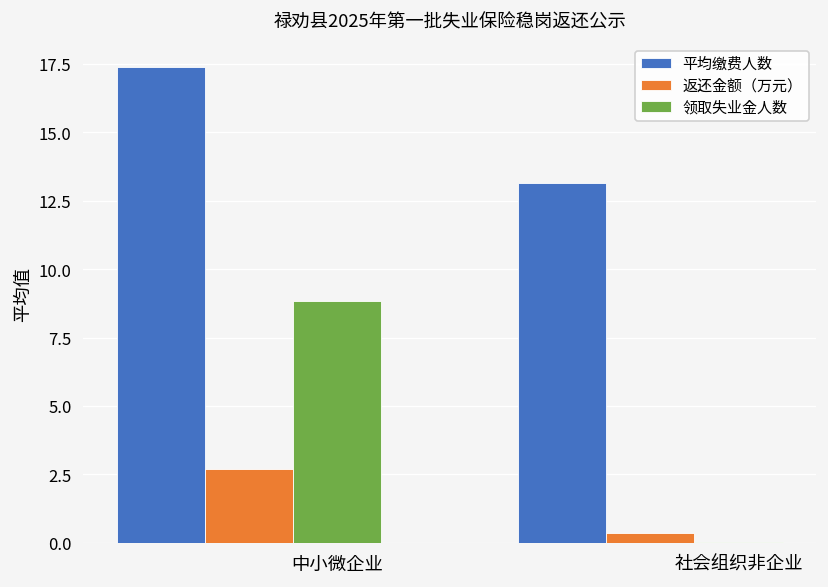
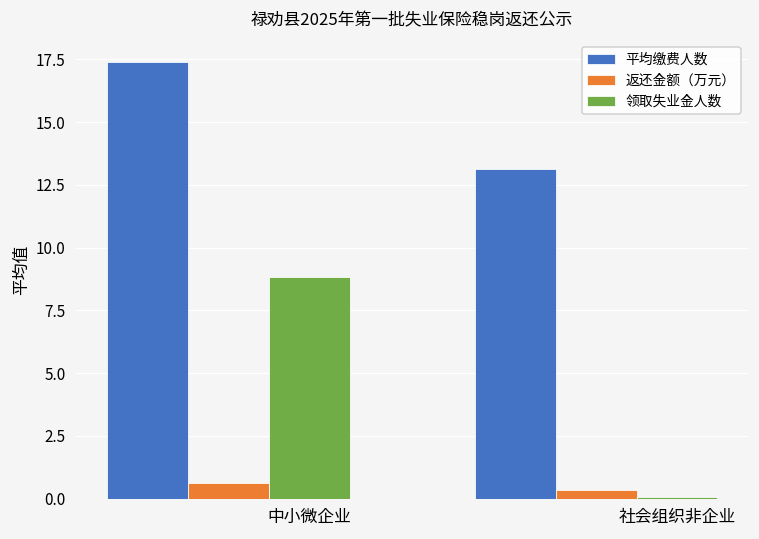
  {
    "平均缴费人数": {
      "中小微企业": 17.4,
      "社会组织非企业": 13.1
    },
    "返还金额（万元）": {
-     "中小微企业": 2.7,
+     "中小微企业": 0.6,
      "社会组织非企业": 0.4
    },
    "领取失业金人数": {
      "中小微企业": 8.8
    }
  }
